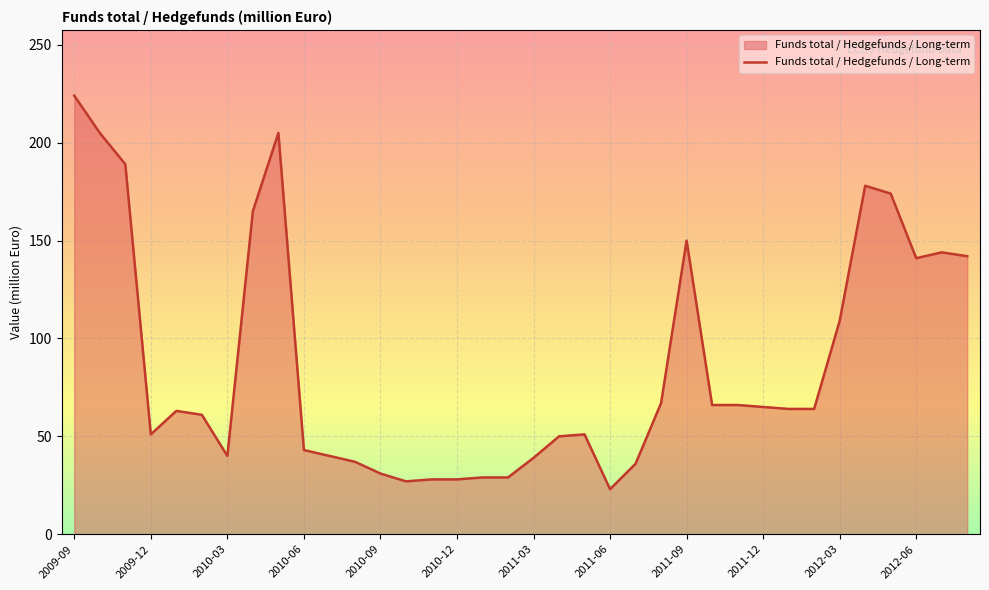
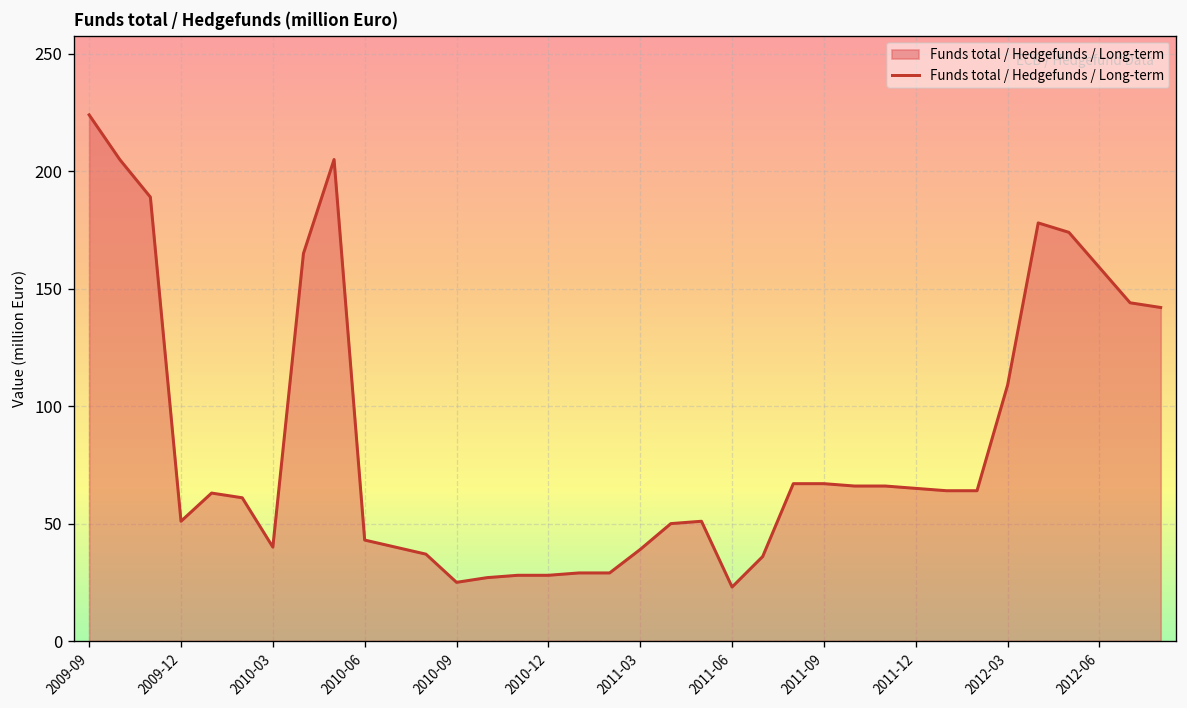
  {
    "2009-09": 224,
    "2009-12": 51,
    "2010-03": 40,
    "2010-06": 43,
-   "2010-09": 31,
+   "2010-09": 25,
    "2010-12": 28,
    "2011-03": 39,
    "2011-06": 23,
-   "2011-09": 150,
+   "2011-09": 67,
    "2011-12": 65,
    "2012-03": 109,
-   "2012-06": 141
+   "2012-06": 159
  }
